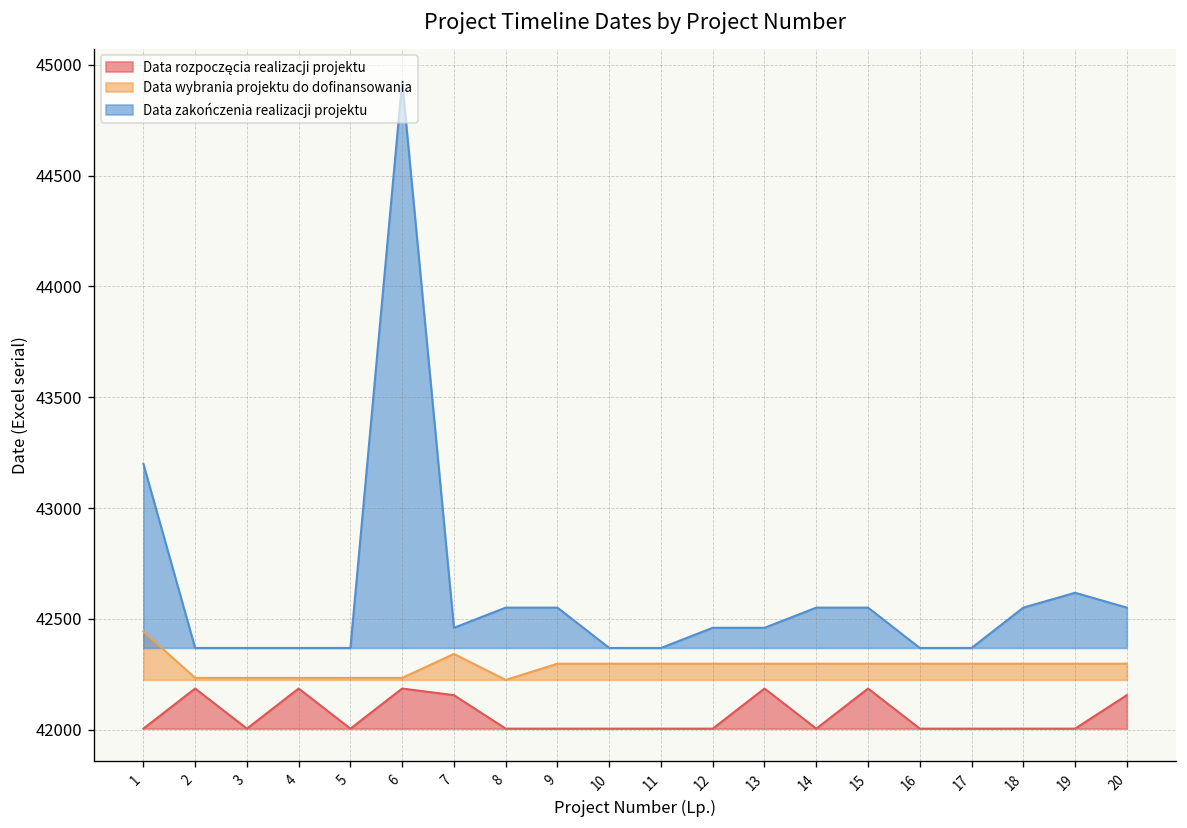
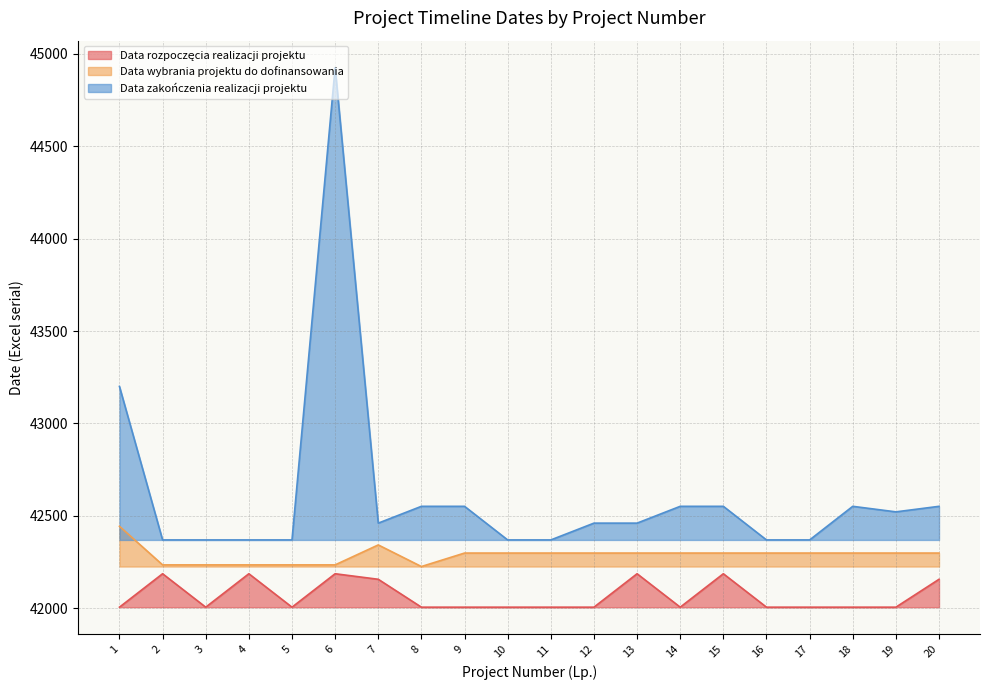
  {
    "Data rozpoczęcia realizacji projektu": {
      "1": 42010,
      "2": 42190,
      "3": 42010,
      "4": 42190,
      "5": 42010,
      "6": 42190,
      "7": 42160,
      "8": 42010,
      "9": 42010,
      "10": 42010,
      "11": 42010,
      "12": 42010,
      "13": 42190,
      "14": 42010,
      "15": 42190,
      "16": 42010,
      "17": 42010,
      "18": 42010,
      "19": 42010,
      "20": 42160
    },
    "Data wybrania projektu do dofinansowania": {
      "1": 42440,
      "2": 42230,
      "3": 42230,
      "4": 42230,
      "5": 42230,
      "6": 42230,
      "7": 42340,
      "8": 42230,
      "9": 42300,
      "10": 42300,
      "11": 42300,
      "12": 42300,
      "13": 42300,
      "14": 42300,
      "15": 42300,
      "16": 42300,
      "17": 42300,
      "18": 42300,
      "19": 42300,
      "20": 42300
    },
    "Data zakończenia realizacji projektu": {
      "1": 43200,
      "2": 42370,
      "3": 42370,
      "4": 42370,
      "5": 42370,
      "7": 42460,
      "8": 42550,
      "9": 42550,
      "10": 42370,
      "11": 42370,
      "12": 42460,
      "13": 42460,
      "14": 42550,
      "15": 42550,
      "16": 42370,
      "17": 42370,
      "18": 42550,
-     "19": 42620,
+     "19": 42520,
      "20": 42550
    }
  }
